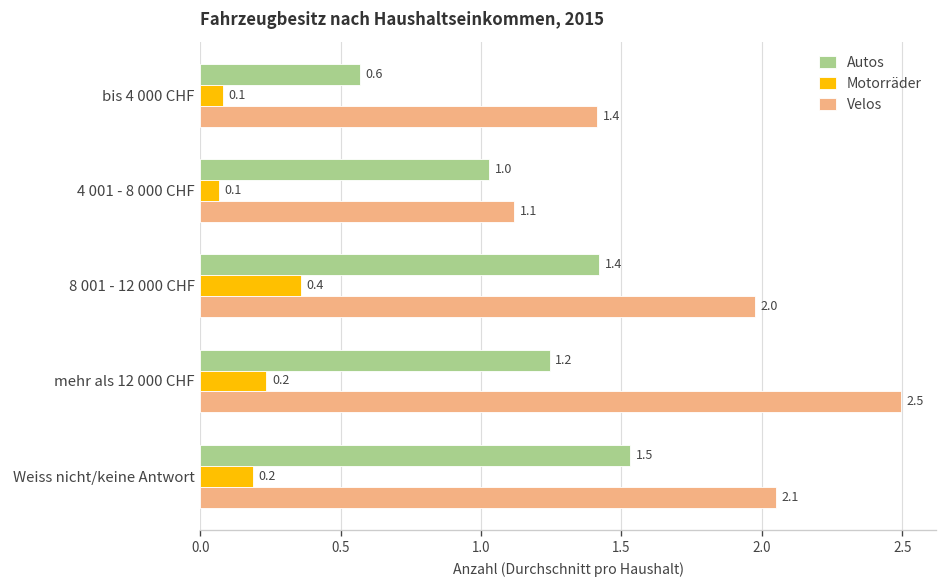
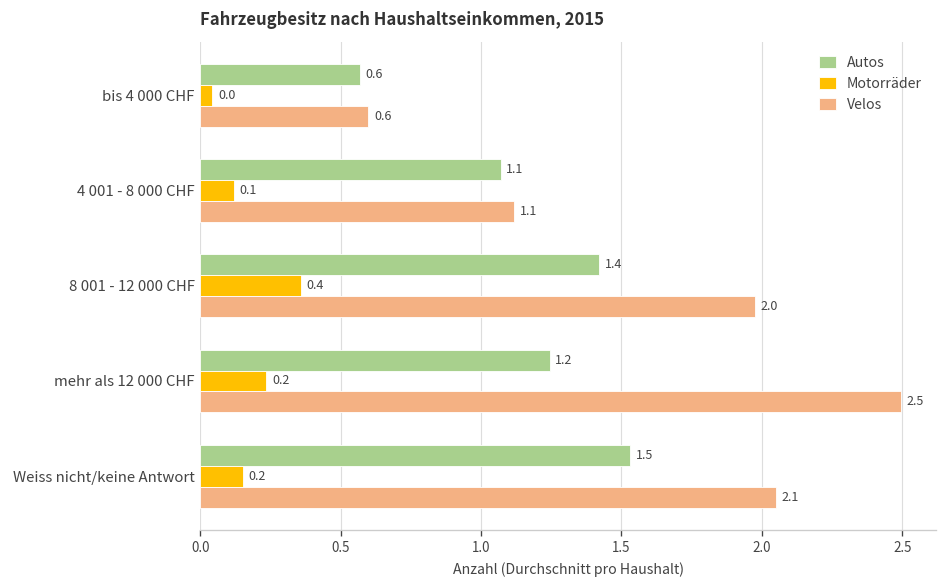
  {
    "Autos": {
      "bis 4 000 CHF": 0.6,
-     "4 001 - 8 000 CHF": 1.0,
+     "4 001 - 8 000 CHF": 1.1,
      "8 001 - 12 000 CHF": 1.4,
      "mehr als 12 000 CHF": 1.2,
      "Weiss nicht/keine Antwort": 1.5
    },
    "Motorräder": {
-     "bis 4 000 CHF": 0.1,
-     "4 001 - 8 000 CHF": 0.07,
+     "bis 4 000 CHF": 0.0,
+     "4 001 - 8 000 CHF": 0.12,
      "8 001 - 12 000 CHF": 0.4,
      "mehr als 12 000 CHF": 0.2,
-     "Weiss nicht/keine Antwort": 0.19
+     "Weiss nicht/keine Antwort": 0.15
    },
    "Velos": {
-     "bis 4 000 CHF": 1.4,
+     "bis 4 000 CHF": 0.6,
      "4 001 - 8 000 CHF": 1.1,
      "8 001 - 12 000 CHF": 2.0,
      "mehr als 12 000 CHF": 2.5,
      "Weiss nicht/keine Antwort": 2.1
    }
  }
